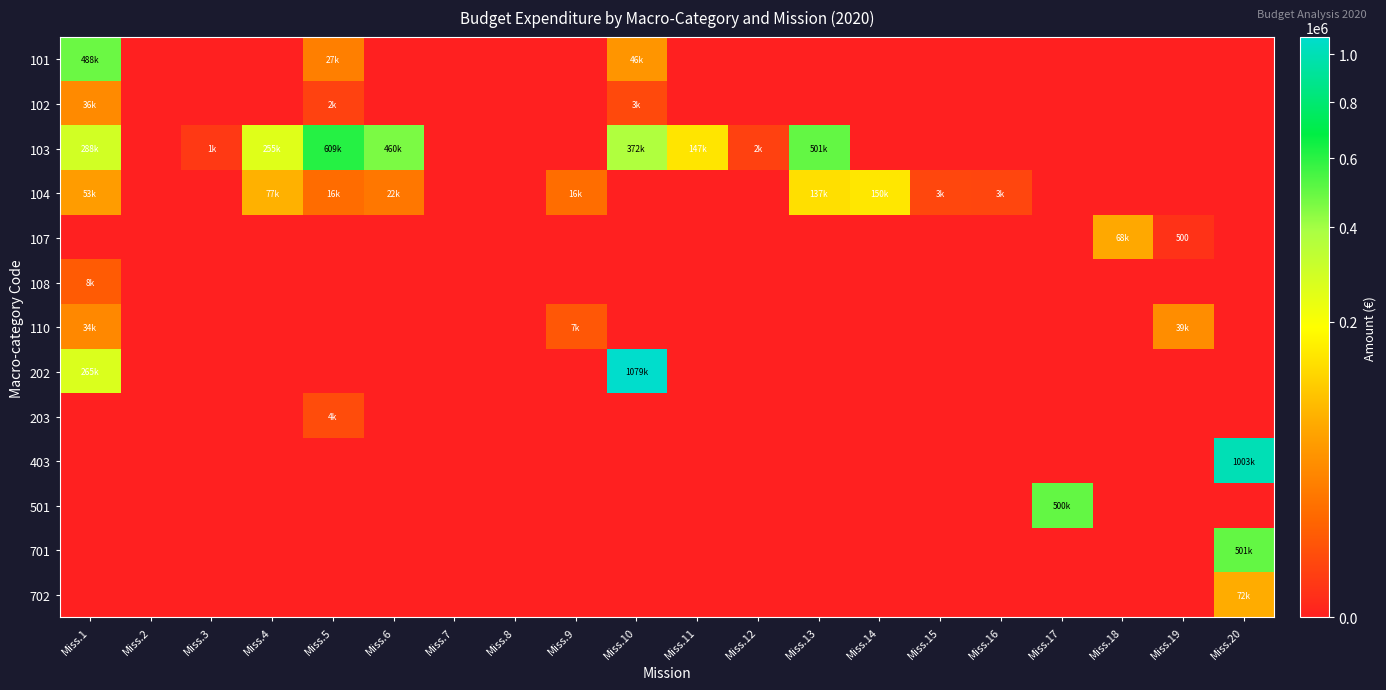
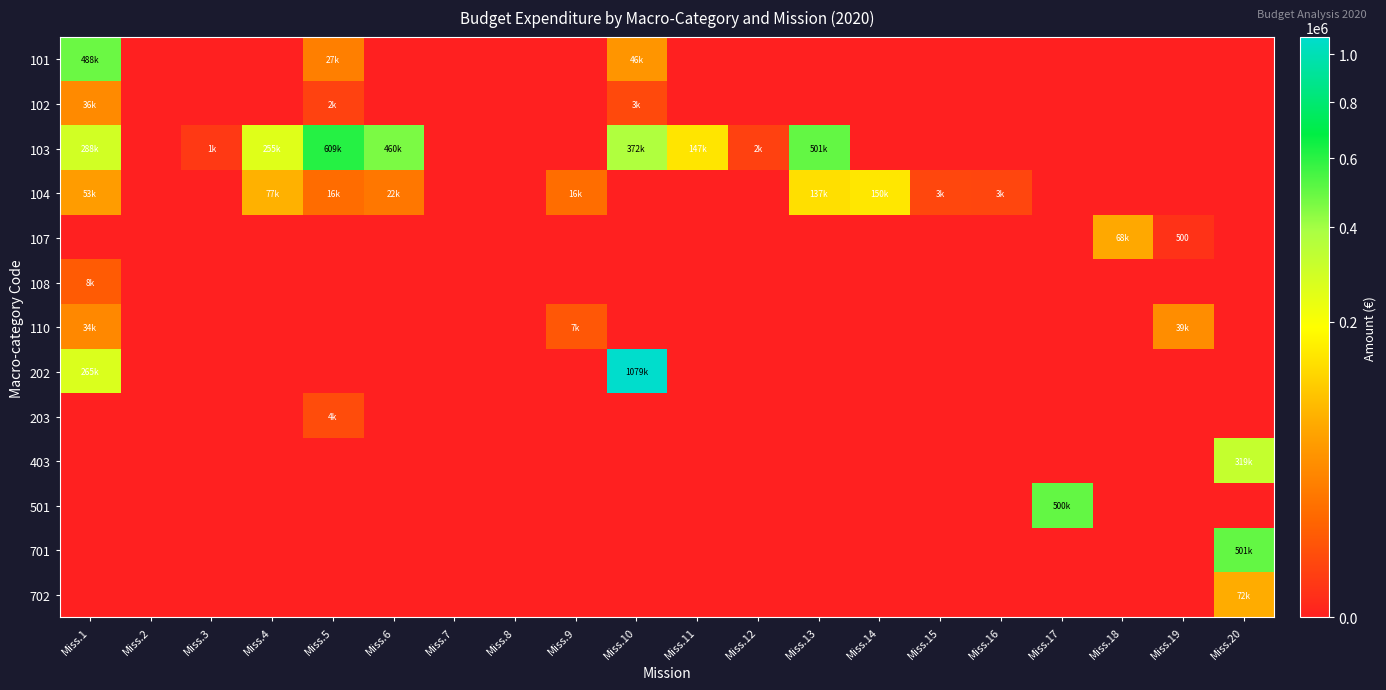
  {
    "101": {
      "Miss.1": "488k",
      "Miss.5": "27k",
      "Miss.10": "46k"
    },
    "102": {
      "Miss.1": "36k",
      "Miss.5": "2k",
      "Miss.10": "3k"
    },
    "103": {
      "Miss.1": "288k",
      "Miss.3": "1k",
      "Miss.4": "255k",
      "Miss.5": "609k",
      "Miss.6": "460k",
      "Miss.10": "372k",
      "Miss.11": "147k",
      "Miss.12": "2k",
      "Miss.13": "501k"
    },
    "104": {
      "Miss.1": "53k",
      "Miss.4": "77k",
      "Miss.5": "16k",
      "Miss.6": "22k",
      "Miss.9": "16k",
      "Miss.13": "137k",
      "Miss.14": "150k",
      "Miss.15": "3k",
      "Miss.16": "3k"
    },
    "107": {
      "Miss.18": "68k",
      "Miss.19": "500"
    },
    "108": {
      "Miss.1": "8k"
    },
    "110": {
      "Miss.1": "34k",
      "Miss.9": "7k",
      "Miss.19": "39k"
    },
    "202": {
      "Miss.1": "265k",
      "Miss.10": "1079k"
    },
    "203": {
      "Miss.5": "4k"
    },
    "403": {
-     "Miss.20": "1003k"
+     "Miss.20": "319k"
    },
    "501": {
      "Miss.17": "500k"
    },
    "701": {
      "Miss.20": "501k"
    },
    "702": {
      "Miss.20": "72k"
    }
  }
